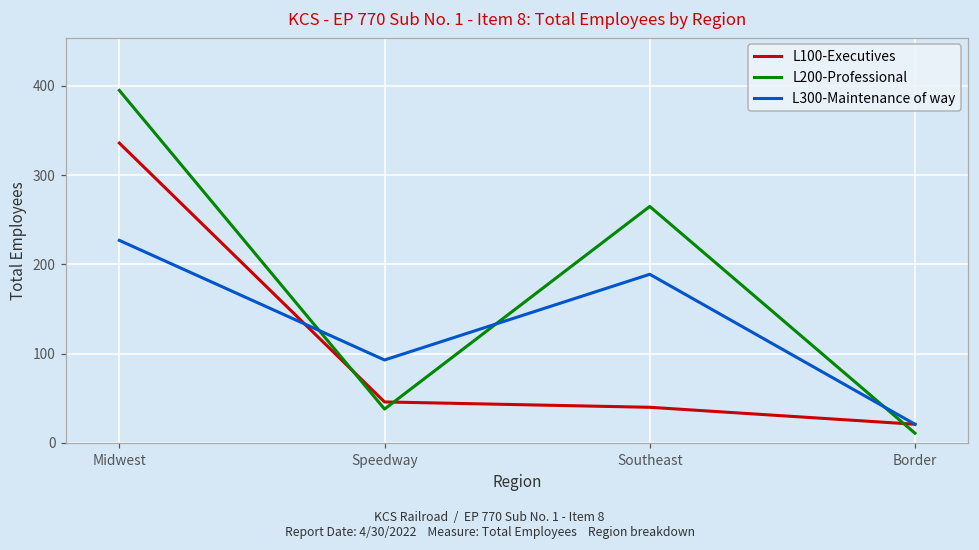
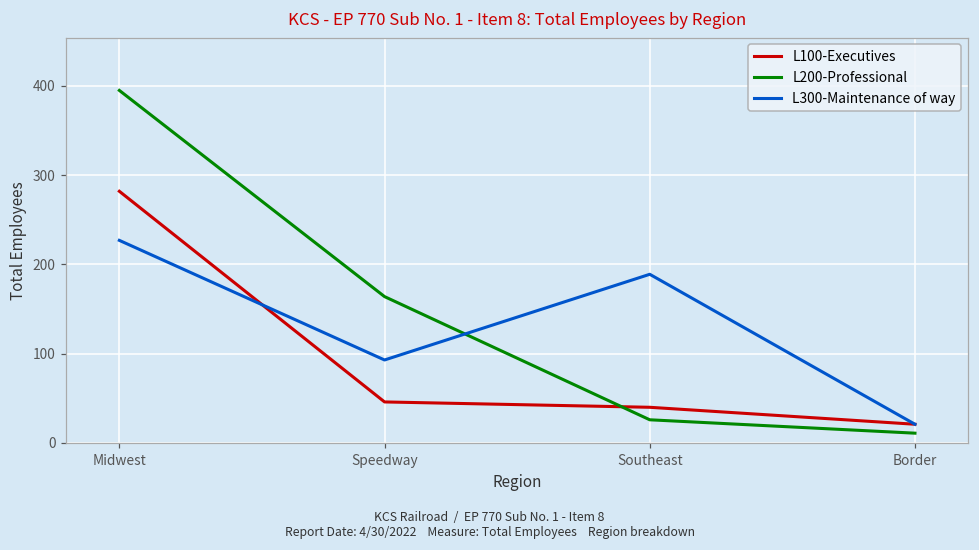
  {
    "L100-Executives": {
-     "Midwest": 340,
+     "Midwest": 280,
      "Speedway": 50,
      "Southeast": 40
    },
    "L200-Professional": {
      "Midwest": 400,
-     "Speedway": 40,
-     "Southeast": 270,
+     "Speedway": 160,
+     "Southeast": 30,
      "Border": 10
    },
    "L300-Maintenance of way": {
      "Midwest": 230,
      "Speedway": 90,
      "Southeast": 190
    }
  }
